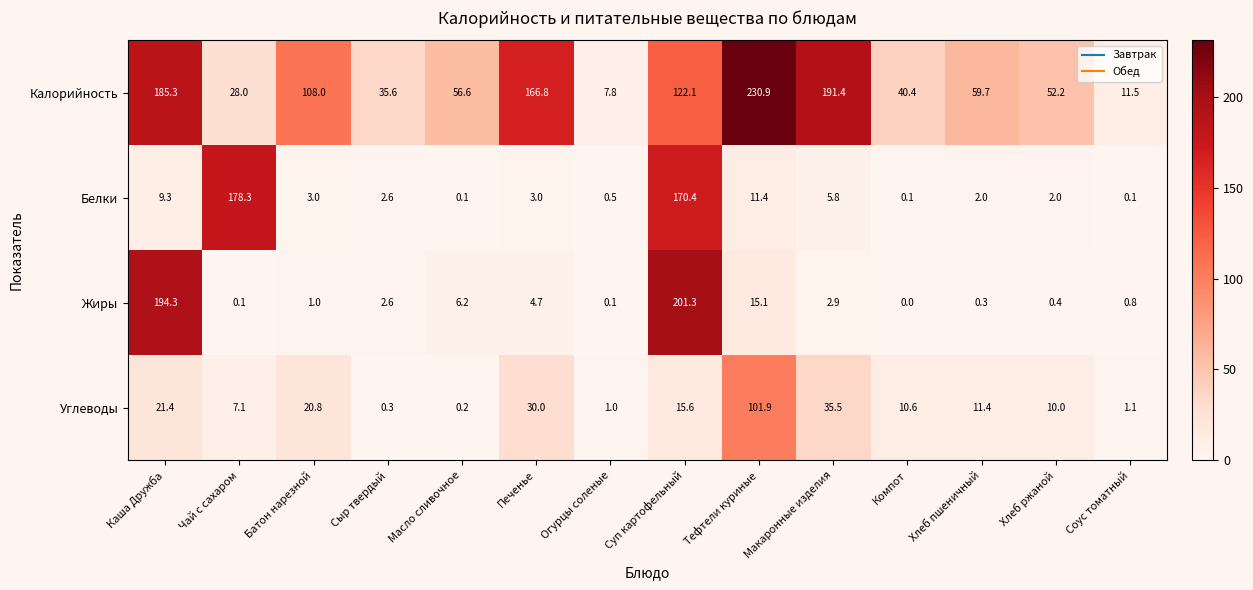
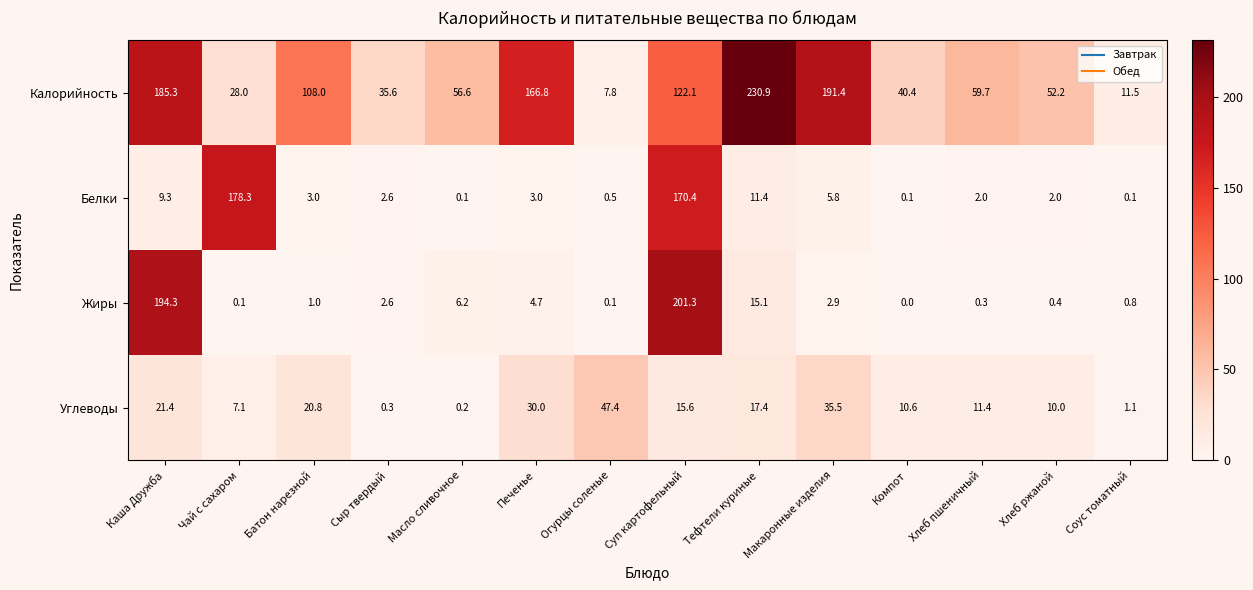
  {
    "Калорийность": {
      "Каша Дружба": 185.3,
      "Чай с сахаром": 28.0,
      "Батон нарезной": 108.0,
      "Сыр твердый": 35.6,
      "Масло сливочное": 56.6,
      "Печенье": 166.8,
      "Огурцы соленые": 7.8,
      "Суп картофельный": 122.1,
      "Тефтели куриные": 230.9,
      "Макаронные изделия": 191.4,
      "Компот": 40.4,
      "Хлеб пшеничный": 59.7,
      "Хлеб ржаной": 52.2,
      "Соус томатный": 11.5
    },
    "Белки": {
      "Каша Дружба": 9.3,
      "Чай с сахаром": 178.3,
      "Батон нарезной": 3.0,
      "Сыр твердый": 2.6,
      "Масло сливочное": 0.1,
      "Печенье": 3.0,
      "Огурцы соленые": 0.5,
      "Суп картофельный": 170.4,
      "Тефтели куриные": 11.4,
      "Макаронные изделия": 5.8,
      "Компот": 0.1,
      "Хлеб пшеничный": 2.0,
      "Хлеб ржаной": 2.0,
      "Соус томатный": 0.1
    },
    "Жиры": {
      "Каша Дружба": 194.3,
      "Чай с сахаром": 0.1,
      "Батон нарезной": 1.0,
      "Сыр твердый": 2.6,
      "Масло сливочное": 6.2,
      "Печенье": 4.7,
      "Огурцы соленые": 0.1,
      "Суп картофельный": 201.3,
      "Тефтели куриные": 15.1,
      "Макаронные изделия": 2.9,
      "Компот": 0.0,
      "Хлеб пшеничный": 0.3,
      "Хлеб ржаной": 0.4,
      "Соус томатный": 0.8
    },
    "Углеводы": {
      "Каша Дружба": 21.4,
      "Чай с сахаром": 7.1,
      "Батон нарезной": 20.8,
      "Сыр твердый": 0.3,
      "Масло сливочное": 0.2,
      "Печенье": 30.0,
-     "Огурцы соленые": 1.0,
+     "Огурцы соленые": 47.4,
      "Суп картофельный": 15.6,
-     "Тефтели куриные": 101.9,
+     "Тефтели куриные": 17.4,
      "Макаронные изделия": 35.5,
      "Компот": 10.6,
      "Хлеб пшеничный": 11.4,
      "Хлеб ржаной": 10.0,
      "Соус томатный": 1.1
    }
  }
